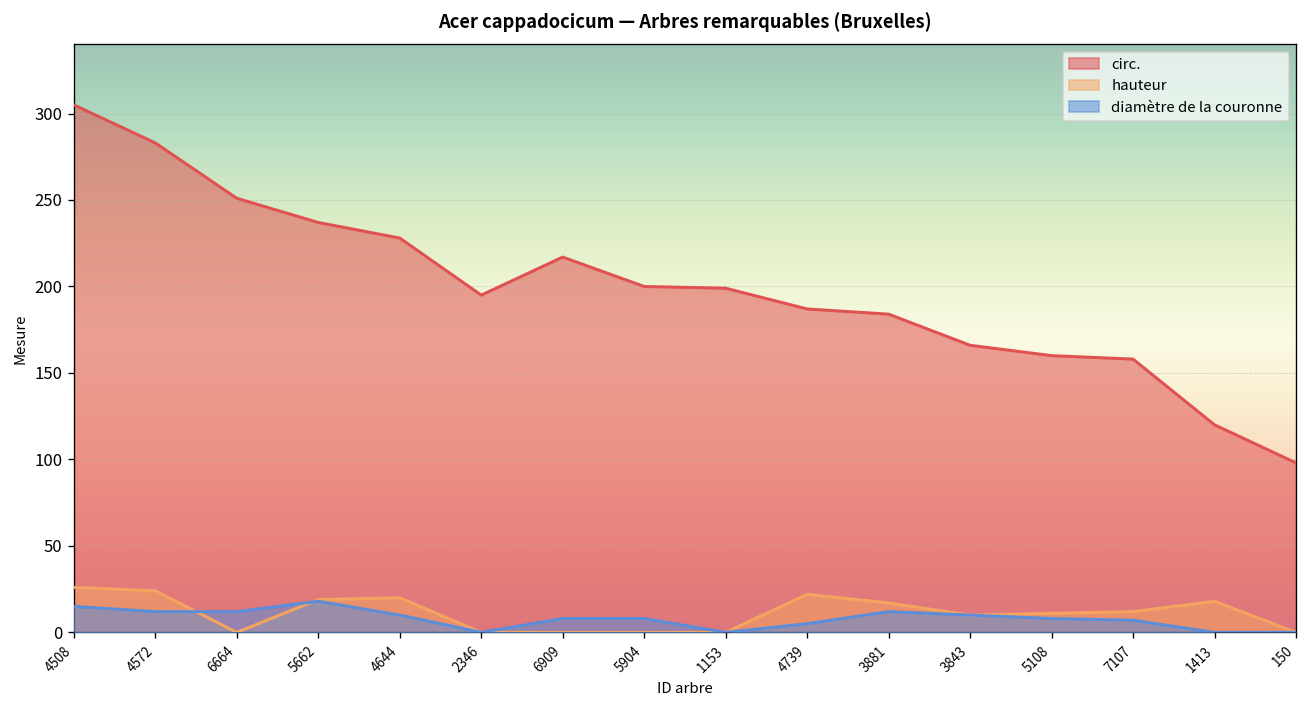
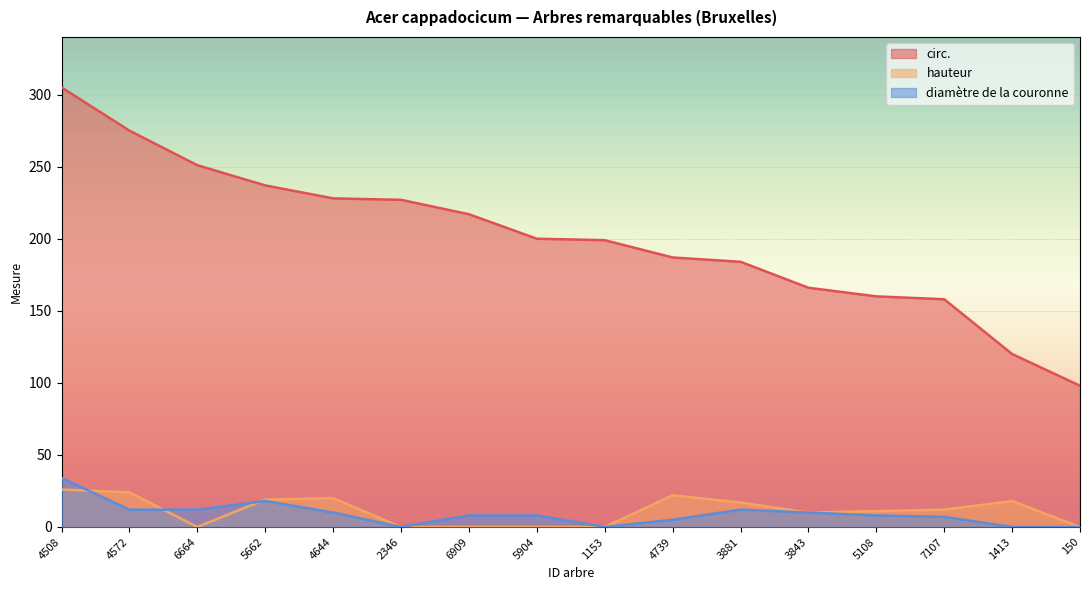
  {
    "circ.": {
      "4508": 305,
-     "4572": 283,
+     "4572": 275,
      "6664": 251,
      "5662": 237,
      "4644": 228,
-     "2346": 195,
+     "2346": 227,
      "6909": 217,
      "5904": 200,
      "1153": 199,
      "4739": 187,
      "3881": 184,
      "3843": 166,
      "5108": 160,
      "7107": 158,
      "1413": 120,
      "150": 98
    },
    "hauteur": {
      "4508": 26,
      "4572": 24,
      "6664": 0,
      "4644": 20,
      "6909": 0,
      "5904": 0,
      "4739": 22,
      "3881": 17,
      "5108": 11,
      "7107": 12,
      "1413": 18
    },
    "diamètre de la couronne": {
-     "4508": 15,
+     "4508": 34,
      "4572": 12,
      "6664": 12,
      "4644": 10,
      "6909": 8,
      "5904": 8,
      "4739": 5,
      "3881": 12,
      "5108": 8,
      "7107": 7,
      "1413": 0
    }
  }
